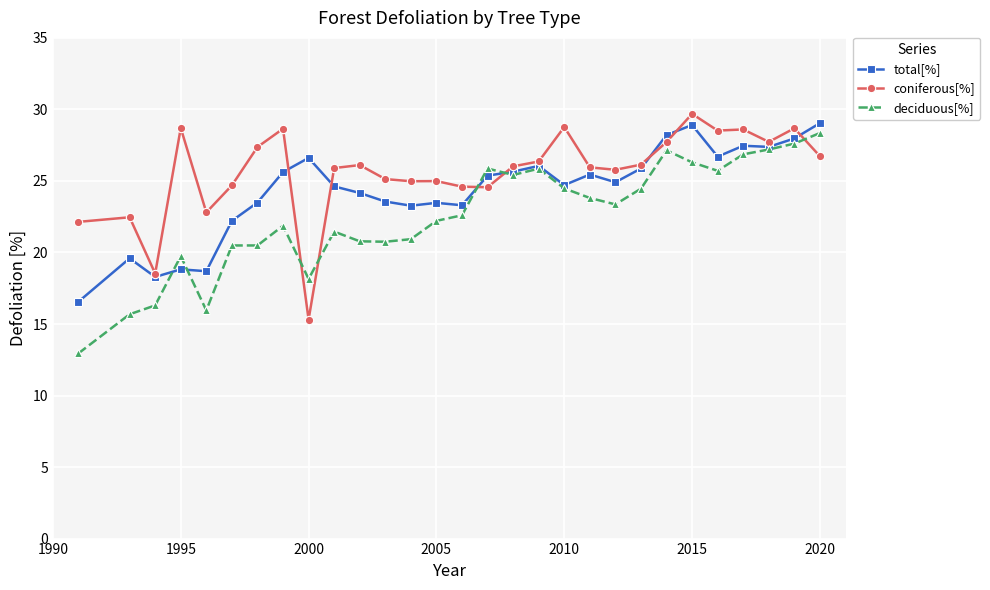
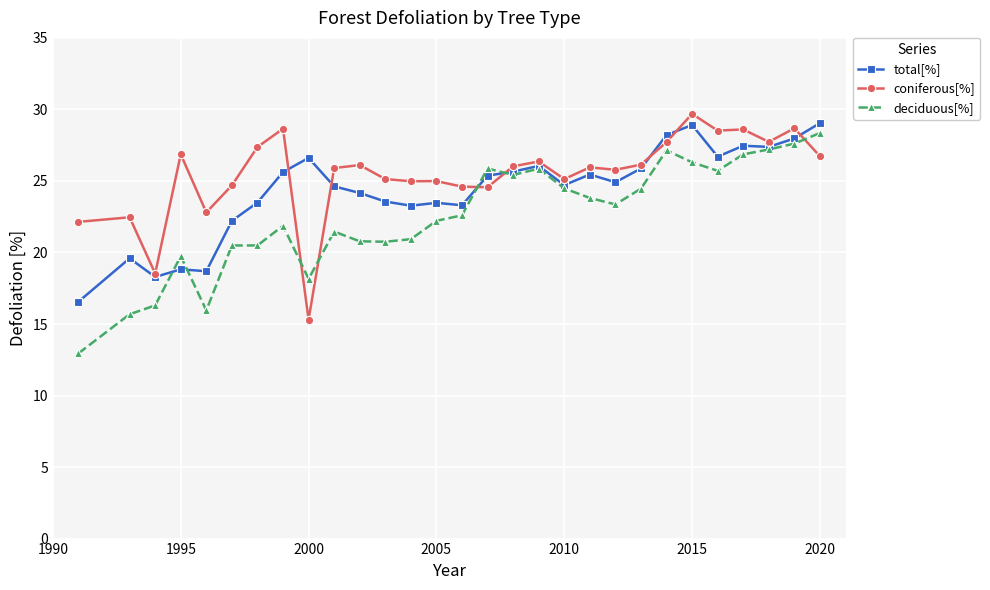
  {
    "total[%]": {
      "1995": 18.8,
      "2000": 26.6,
      "2005": 23.5,
      "2010": 24.7,
      "2015": 28.9,
      "2020": 29.0
    },
    "coniferous[%]": {
-     "1995": 28.7,
+     "1995": 26.9,
      "2000": 15.3,
      "2005": 25.0,
-     "2010": 28.8,
+     "2010": 25.1,
      "2015": 29.7,
      "2020": 26.7
    },
    "deciduous[%]": {
      "1995": 19.7,
      "2000": 18.2,
      "2005": 22.2,
      "2010": 24.5,
      "2015": 26.3,
      "2020": 28.4
    }
  }
